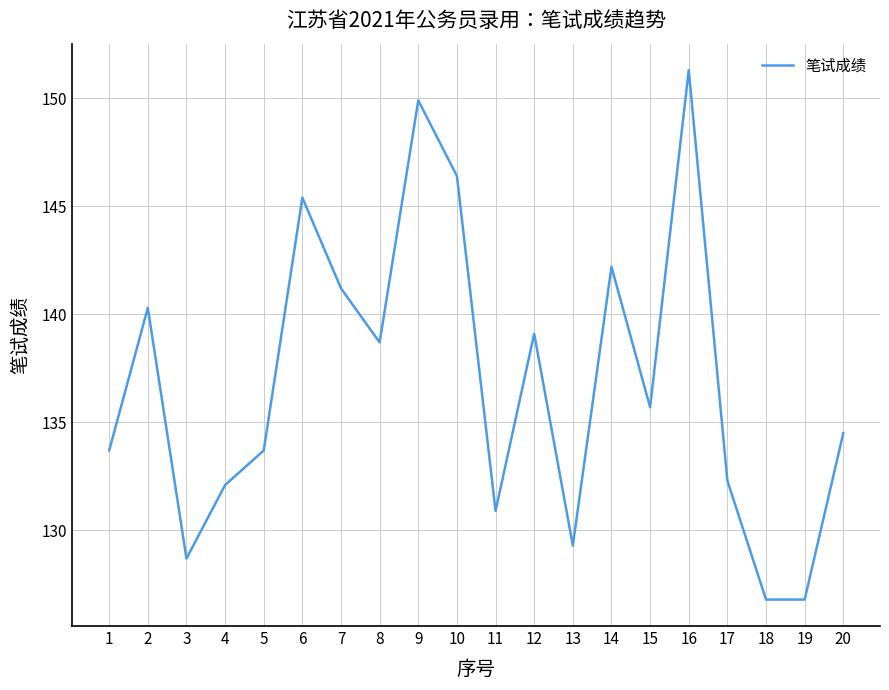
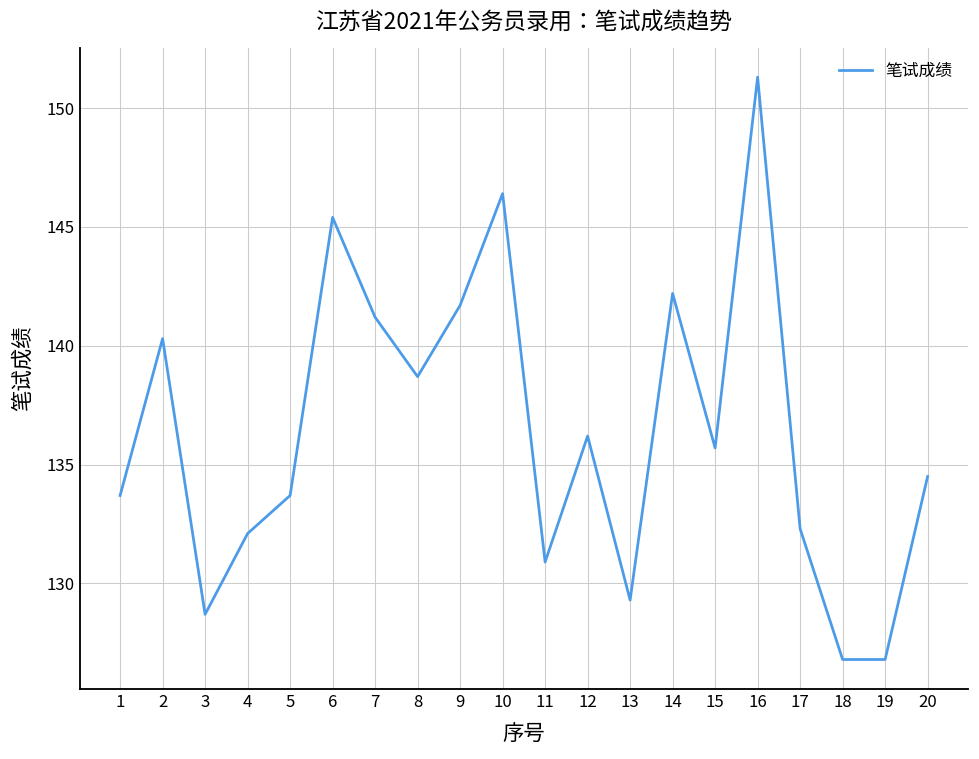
  {
    "1": 133.7,
    "2": 140.3,
    "3": 128.7,
    "4": 132.1,
    "5": 133.7,
    "6": 145.4,
    "7": 141.2,
    "8": 138.7,
-   "9": 149.9,
+   "9": 141.7,
    "10": 146.4,
    "11": 130.9,
-   "12": 139.1,
+   "12": 136.2,
    "13": 129.3,
    "14": 142.2,
    "15": 135.7,
    "16": 151.3,
    "17": 132.3,
    "18": 126.8,
    "19": 126.8,
    "20": 134.5
  }
